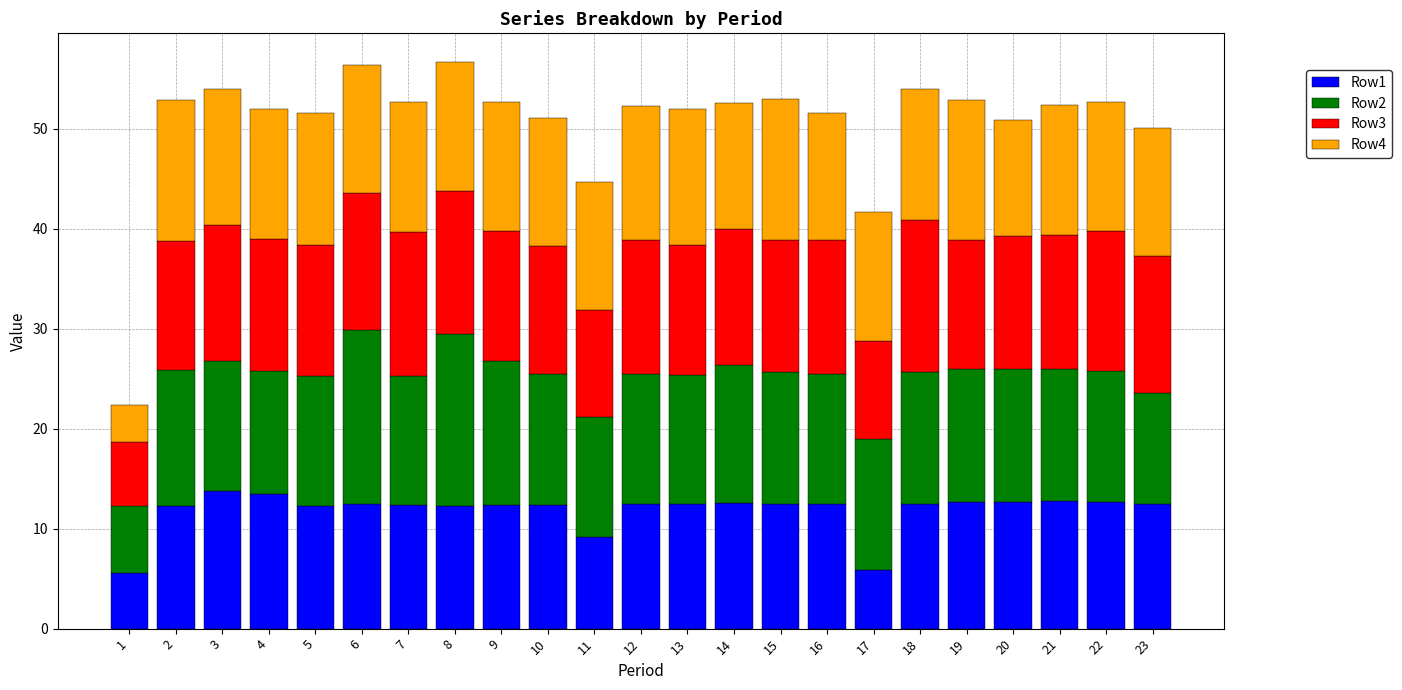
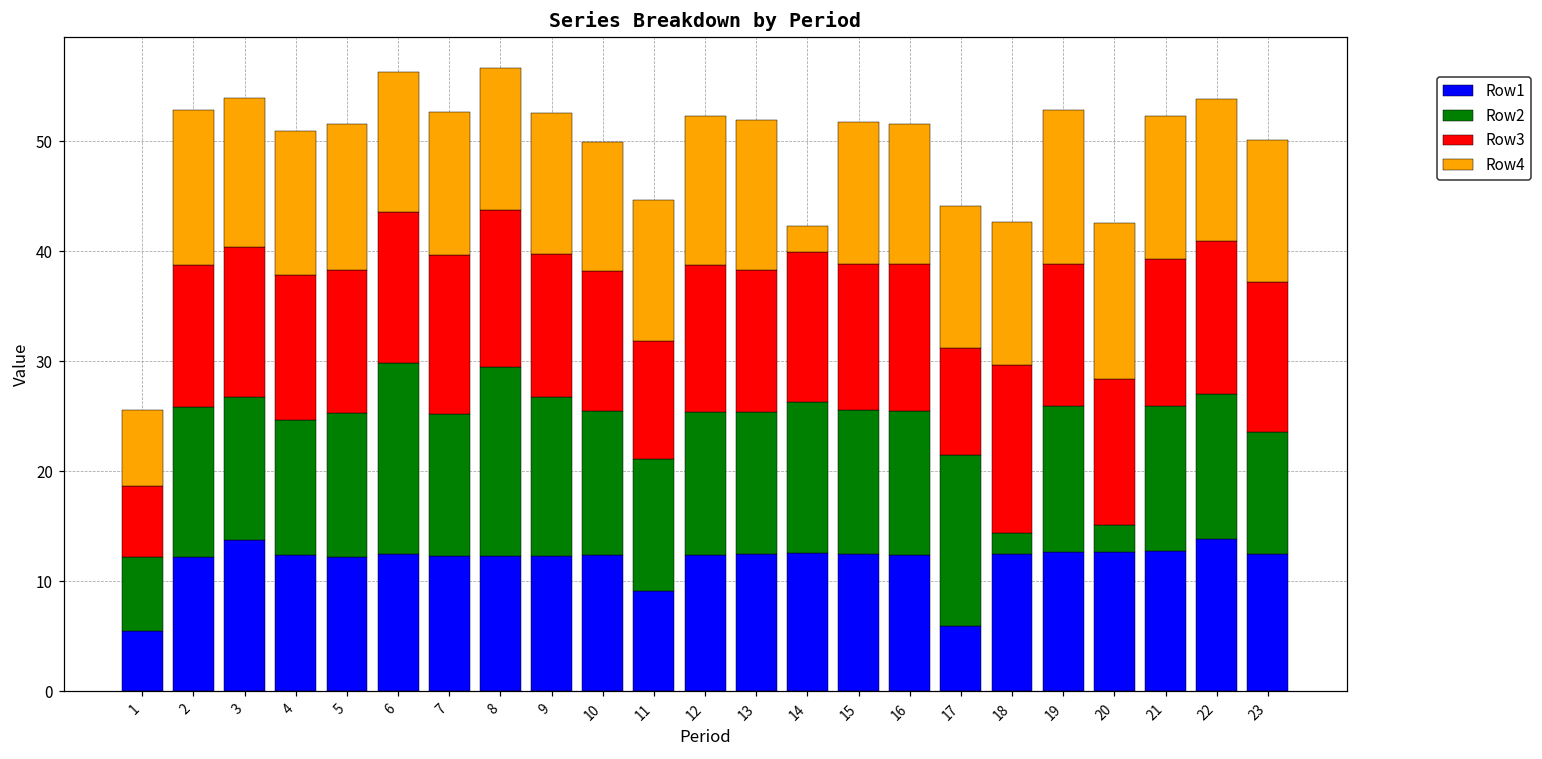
  {
    "Row1": {
      "1": 5.5,
      "2": 12.3,
      "3": 13.8,
-     "4": 13.4,
+     "4": 12.4,
      "5": 12.3,
      "6": 12.5,
      "7": 12.4,
      "8": 12.3,
      "9": 12.4,
      "10": 12.4,
      "11": 9.2,
      "12": 12.4,
      "13": 12.5,
      "14": 12.6,
      "15": 12.5,
      "16": 12.5,
      "17": 5.9,
      "18": 12.5,
      "19": 12.7,
      "20": 12.7,
      "21": 12.8,
-     "22": 12.6,
+     "22": 13.9,
      "23": 12.5
    },
    "Row2": {
      "1": 6.7,
      "2": 13.6,
      "3": 13.0,
      "4": 12.3,
      "5": 13.0,
      "6": 17.4,
      "7": 12.9,
      "8": 17.2,
      "9": 14.4,
      "10": 13.1,
      "11": 12.0,
      "12": 13.0,
      "13": 12.9,
      "14": 13.8,
      "15": 13.1,
      "16": 13.1,
-     "17": 13.1,
-     "18": 13.2,
+     "17": 15.6,
+     "18": 2.0,
      "19": 13.3,
-     "20": 13.3,
+     "20": 2.5,
      "21": 13.1,
      "22": 13.1,
      "23": 11.1
    },
    "Row3": {
      "1": 6.4,
      "2": 13.0,
      "3": 13.6,
      "4": 13.2,
      "5": 13.0,
      "6": 13.8,
      "7": 14.4,
      "8": 14.3,
      "9": 13.0,
      "10": 12.8,
      "11": 10.7,
      "12": 13.4,
      "13": 13.0,
      "14": 13.6,
      "15": 13.2,
      "16": 13.3,
      "17": 9.7,
      "18": 15.3,
      "19": 12.9,
      "20": 13.3,
      "21": 13.4,
      "22": 13.9,
      "23": 13.6
    },
    "Row4": {
-     "1": 3.7,
+     "1": 6.9,
      "2": 14.1,
      "3": 13.6,
      "4": 13.0,
      "5": 13.3,
      "6": 12.8,
      "7": 13.0,
      "8": 12.9,
      "9": 12.9,
-     "10": 12.9,
+     "10": 11.7,
      "11": 12.8,
      "12": 13.5,
      "13": 13.6,
-     "14": 12.7,
-     "15": 14.1,
+     "14": 2.4,
+     "15": 13.0,
      "16": 12.7,
      "17": 12.9,
      "18": 13.0,
      "19": 14.0,
-     "20": 11.6,
+     "20": 14.2,
      "21": 13.0,
      "22": 12.9,
      "23": 12.9
    }
  }
